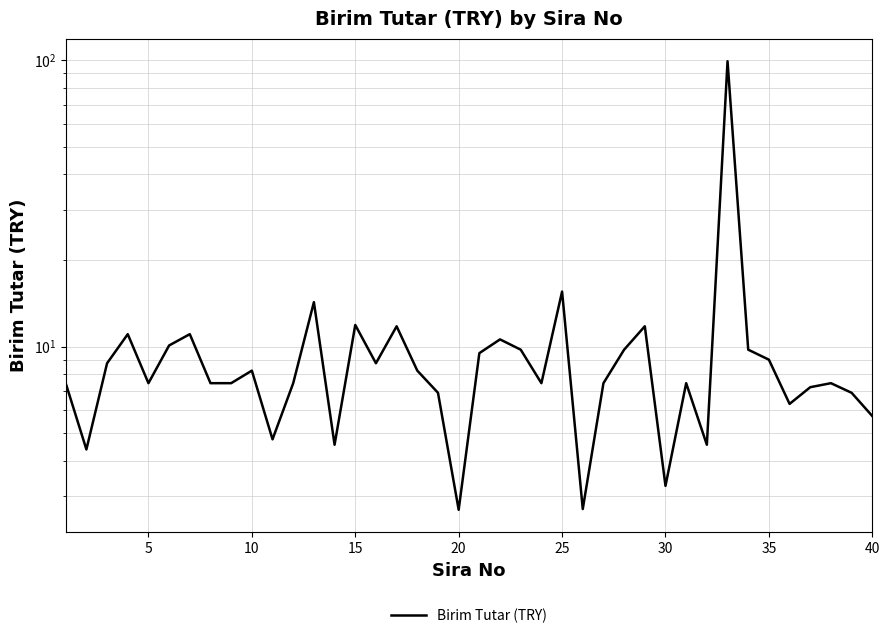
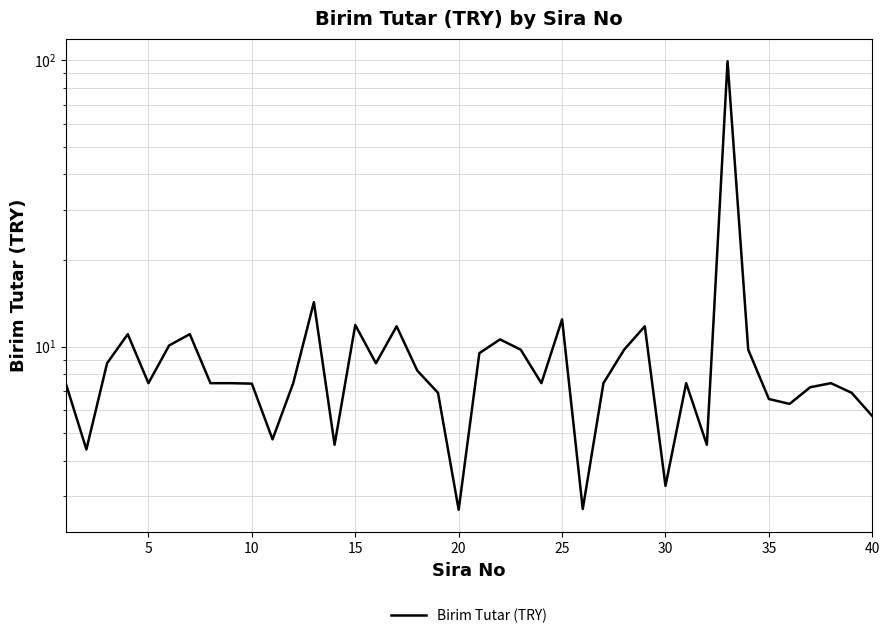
  {
    "5": 7.5,
-   "10": 8.2,
+   "10": 7.4,
    "15": 11.9,
    "20": 2.7,
-   "25": 16,
+   "25": 12,
    "30": 3.3,
-   "35": 9.0,
+   "35": 6.6,
    "40": 5.7
  }
